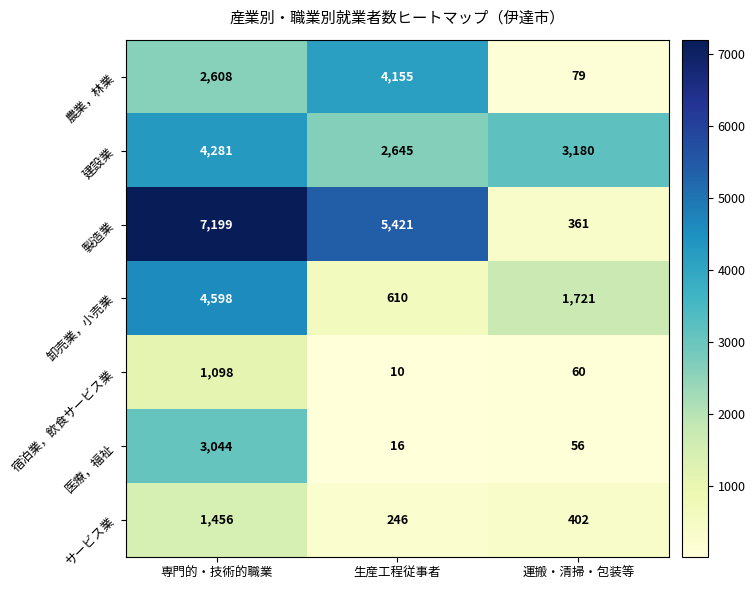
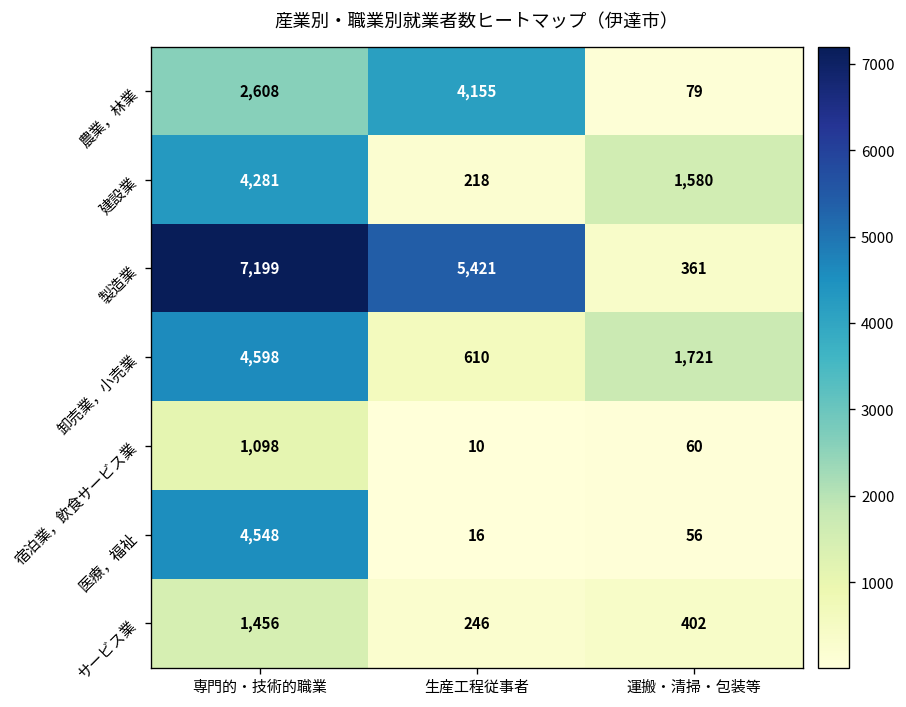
  {
    "農業，林業": {
      "専門的・技術的職業": "2,608",
      "生産工程従事者": "4,155",
      "運搬・清掃・包装等": "79"
    },
    "建設業": {
      "専門的・技術的職業": "4,281",
-     "生産工程従事者": "2,645",
-     "運搬・清掃・包装等": "3,180"
+     "生産工程従事者": "218",
+     "運搬・清掃・包装等": "1,580"
    },
    "製造業": {
      "専門的・技術的職業": "7,199",
      "生産工程従事者": "5,421",
      "運搬・清掃・包装等": "361"
    },
    "卸売業，小売業": {
      "専門的・技術的職業": "4,598",
      "生産工程従事者": "610",
      "運搬・清掃・包装等": "1,721"
    },
    "宿泊業，飲食サービス業": {
      "専門的・技術的職業": "1,098",
      "生産工程従事者": "10",
      "運搬・清掃・包装等": "60"
    },
    "医療，福祉": {
-     "専門的・技術的職業": "3,044",
+     "専門的・技術的職業": "4,548",
      "生産工程従事者": "16",
      "運搬・清掃・包装等": "56"
    },
    "サービス業": {
      "専門的・技術的職業": "1,456",
      "生産工程従事者": "246",
      "運搬・清掃・包装等": "402"
    }
  }
